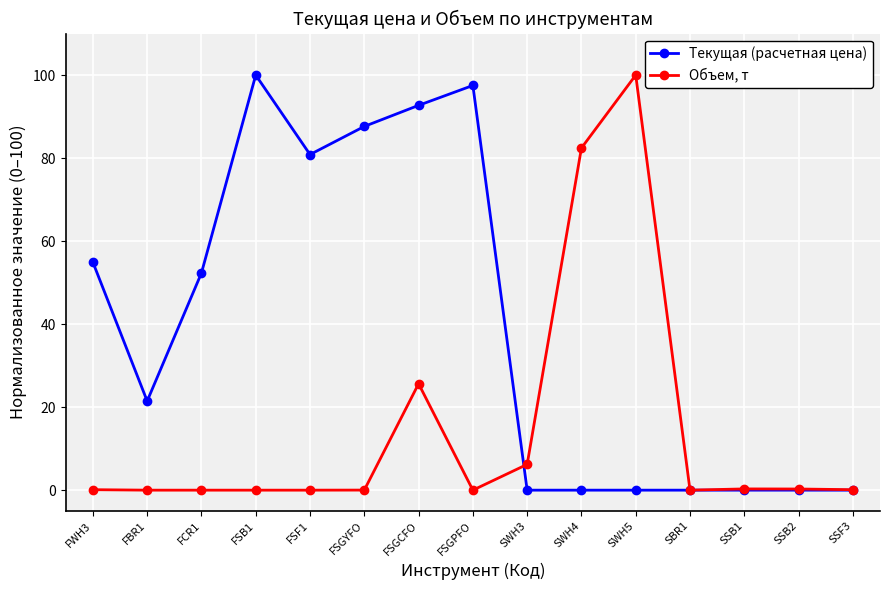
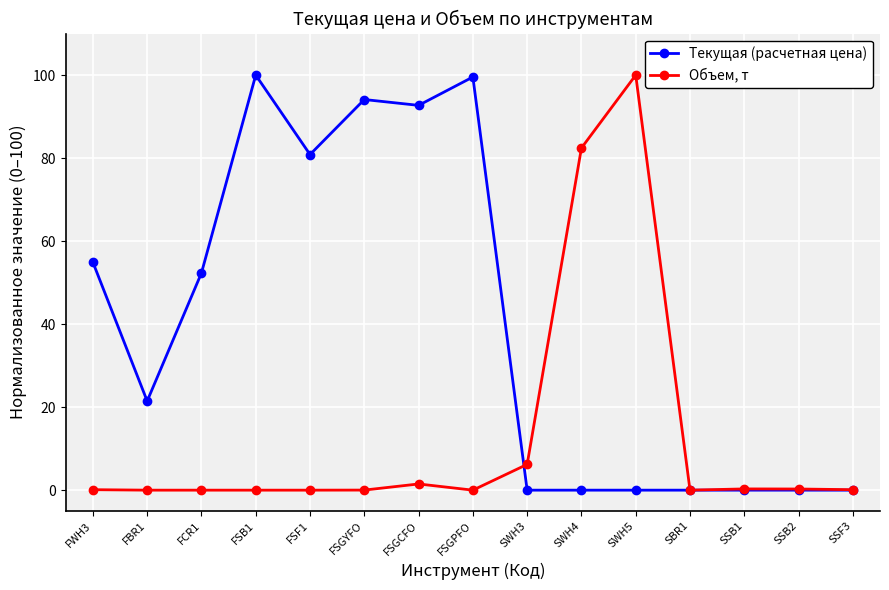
  {
    "Текущая (расчетная цена)": {
      "FWH3": 55,
      "FBR1": 21,
      "FCR1": 52,
      "FSB1": 100,
      "FSF1": 81,
-     "FSGYFO": 88,
+     "FSGYFO": 94,
      "FSGCFO": 93,
-     "FSGPFO": 98,
+     "FSGPFO": 100,
      "SWH3": 0,
      "SWH4": 0,
      "SWH5": 0
    },
    "Объем, т": {
      "FWH3": 0,
      "FBR1": 0,
      "FCR1": 0,
      "FSB1": 0,
      "FSF1": 0,
      "FSGYFO": 0,
-     "FSGCFO": 26,
+     "FSGCFO": 1,
      "FSGPFO": 0,
      "SWH3": 6,
      "SWH4": 82,
      "SWH5": 100
    }
  }
